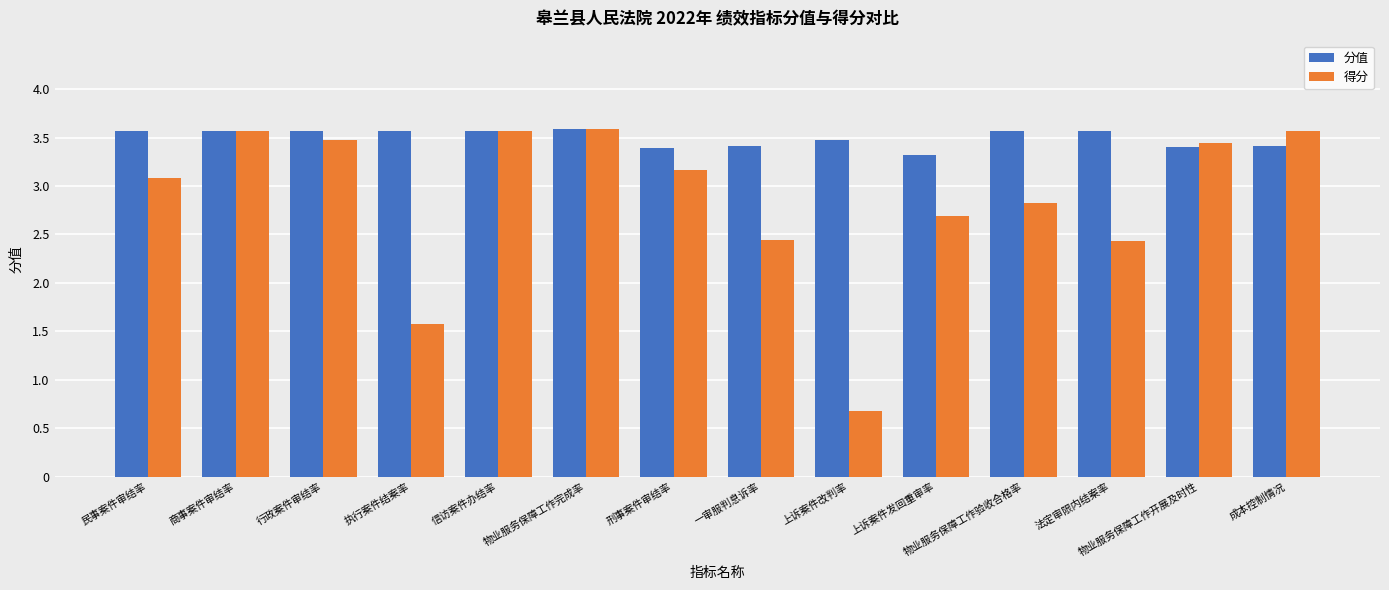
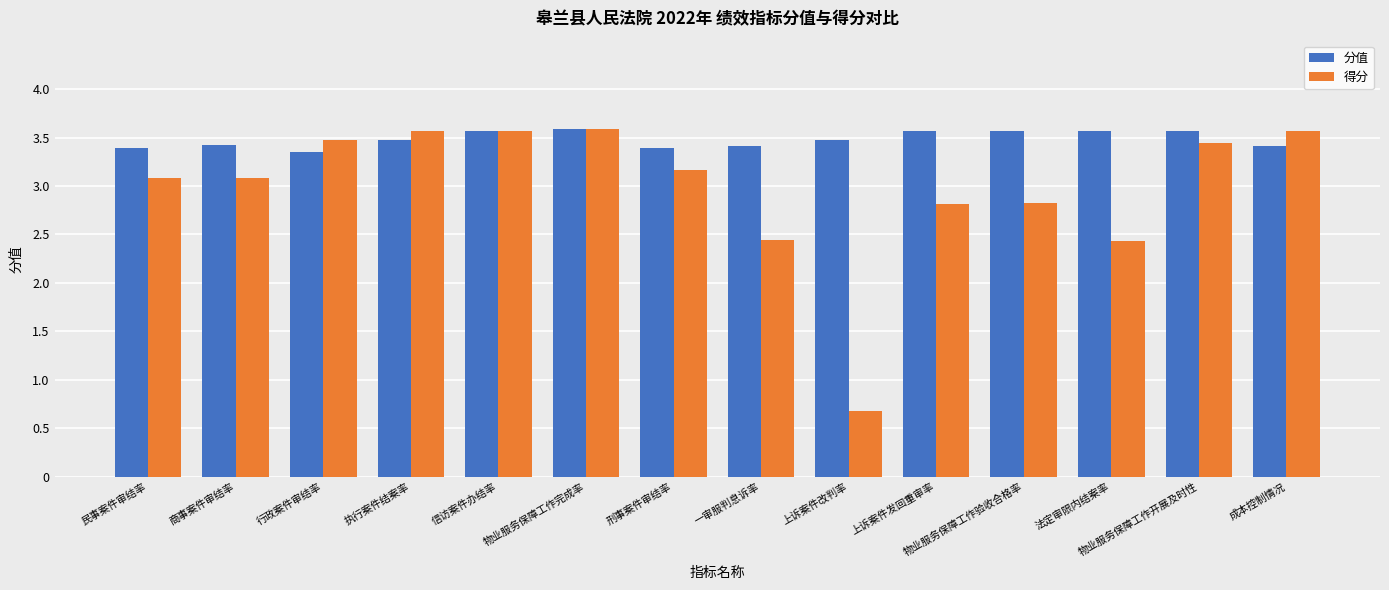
  {
    "分值": {
-     "民事案件审结率": 3.6,
-     "商事案件审结率": 3.6,
-     "行政案件审结率": 3.6,
-     "执行案件结案率": 3.6,
+     "民事案件审结率": 3.4,
+     "商事案件审结率": 3.4,
+     "行政案件审结率": 3.4,
+     "执行案件结案率": 3.5,
      "信访案件办结率": 3.6,
      "物业服务保障工作完成率": 3.6,
      "刑事案件审结率": 3.4,
      "一审服判息诉率": 3.4,
      "上诉案件改判率": 3.5,
-     "上诉案件发回重审率": 3.3,
+     "上诉案件发回重审率": 3.6,
      "物业服务保障工作验收合格率": 3.6,
      "法定审限内结案率": 3.6,
-     "物业服务保障工作开展及时性": 3.4,
+     "物业服务保障工作开展及时性": 3.6,
      "成本控制情况": 3.4
    },
    "得分": {
      "民事案件审结率": 3.1,
-     "商事案件审结率": 3.6,
+     "商事案件审结率": 3.1,
      "行政案件审结率": 3.5,
-     "执行案件结案率": 1.6,
+     "执行案件结案率": 3.6,
      "信访案件办结率": 3.6,
      "物业服务保障工作完成率": 3.6,
      "刑事案件审结率": 3.2,
      "一审服判息诉率": 2.4,
      "上诉案件改判率": 0.7,
-     "上诉案件发回重审率": 2.7,
+     "上诉案件发回重审率": 2.8,
      "物业服务保障工作验收合格率": 2.8,
      "法定审限内结案率": 2.4,
      "物业服务保障工作开展及时性": 3.4,
      "成本控制情况": 3.6
    }
  }
